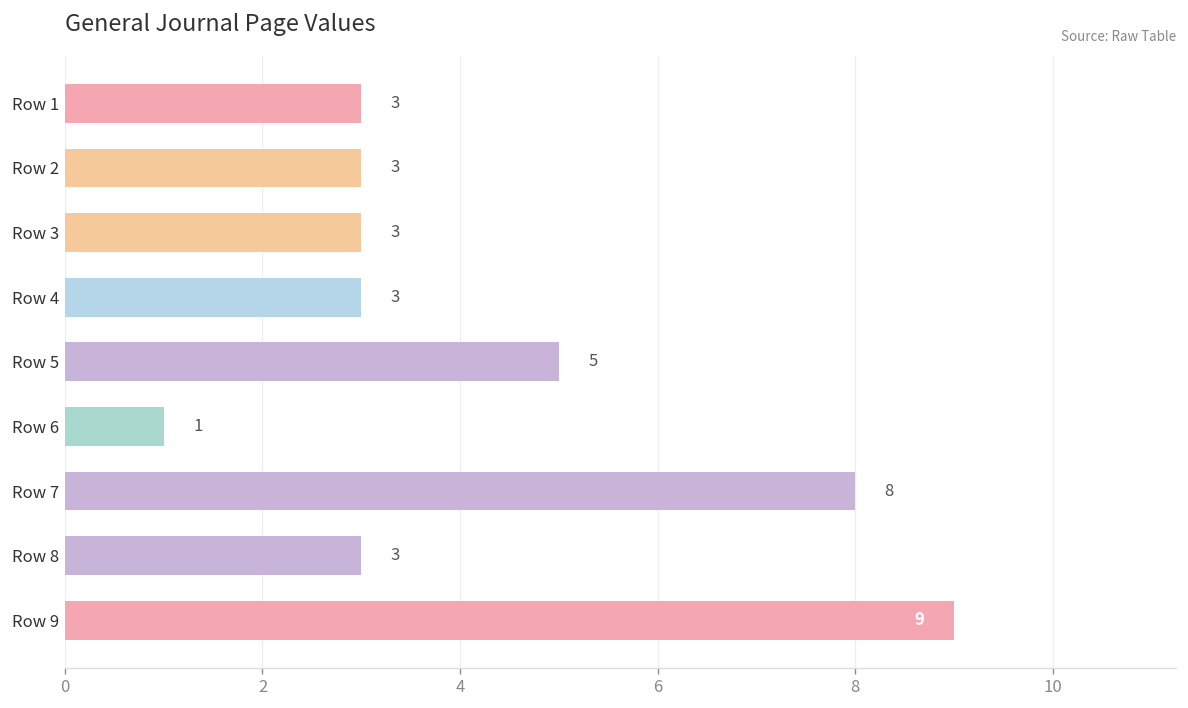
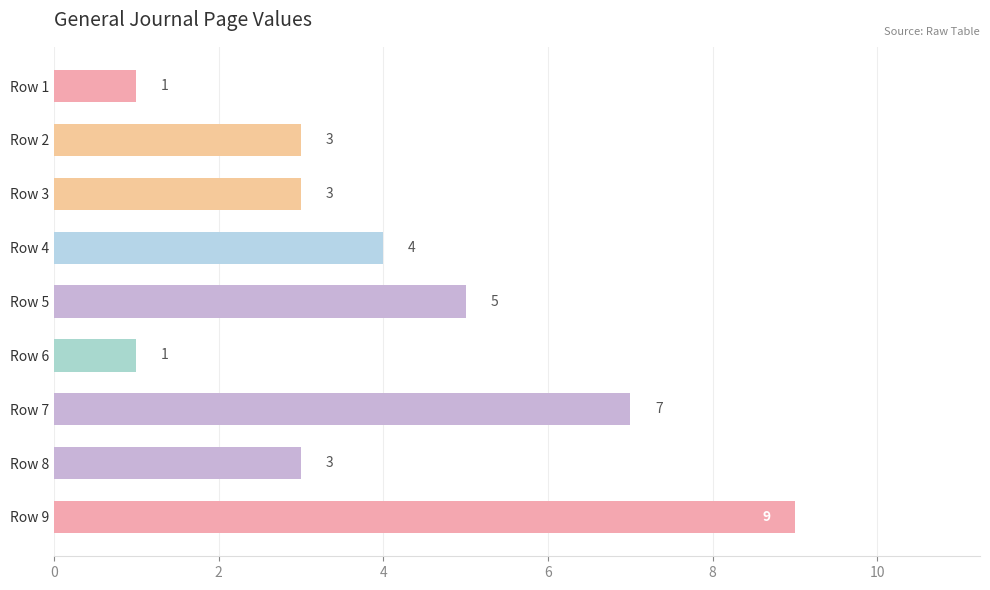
  {
-   "Row 1": 3,
+   "Row 1": 1,
    "Row 2": 3,
    "Row 3": 3,
-   "Row 4": 3,
+   "Row 4": 4,
    "Row 5": 5,
    "Row 6": 1,
-   "Row 7": 8,
+   "Row 7": 7,
    "Row 8": 3,
    "Row 9": 9
  }
